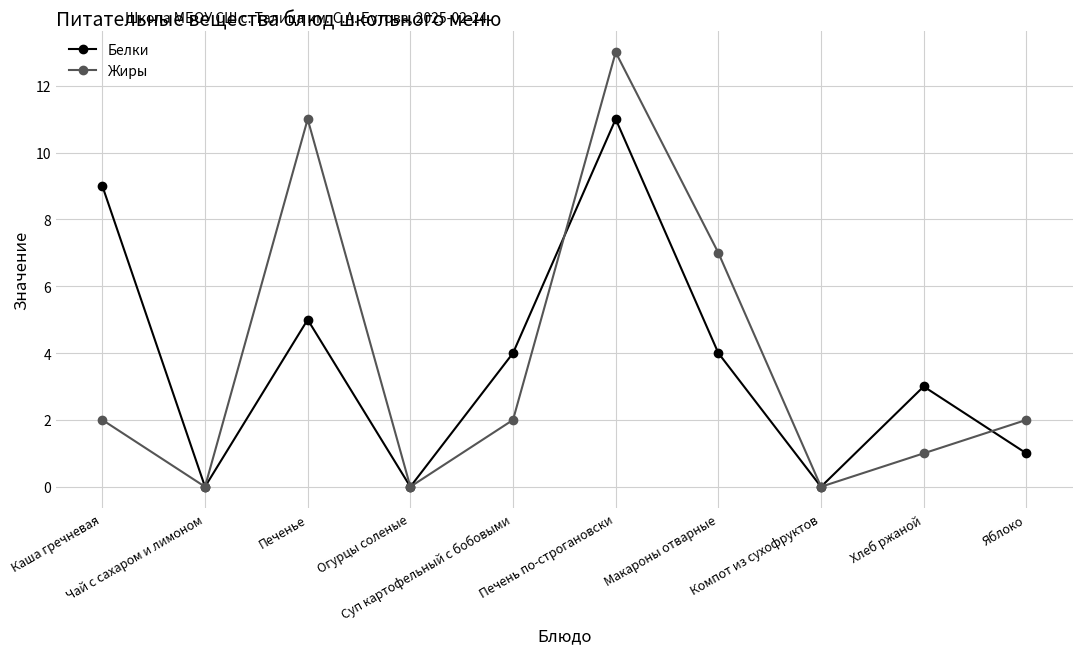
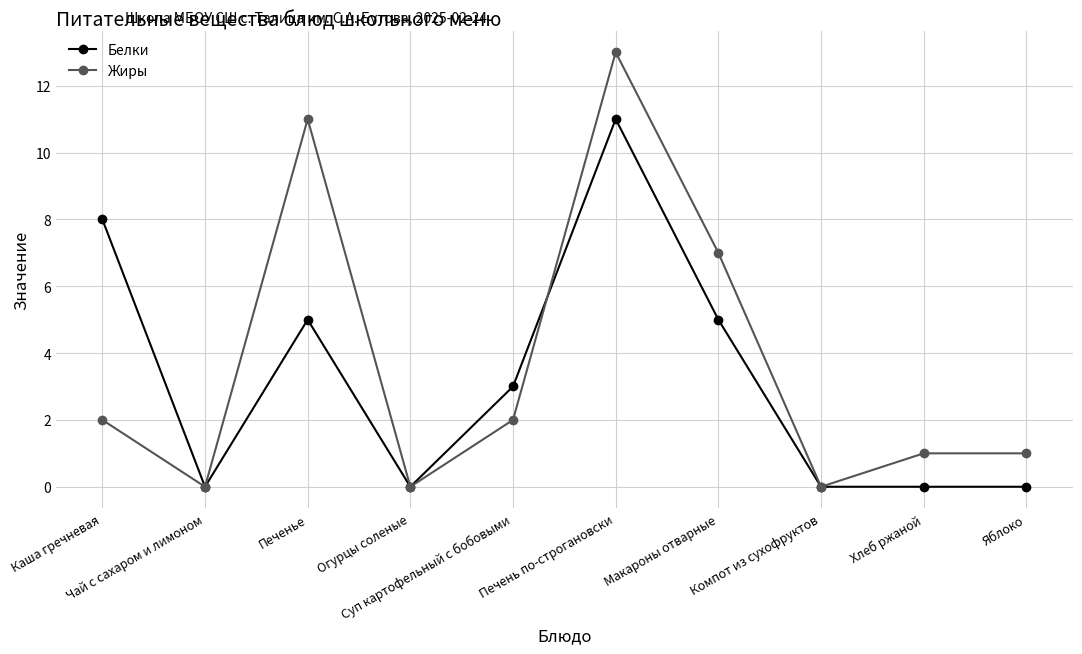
  {
    "Белки": {
-     "Каша гречневая": 9,
+     "Каша гречневая": 8,
      "Печенье": 5,
-     "Суп картофельный с бобовыми": 4,
+     "Суп картофельный с бобовыми": 3,
      "Печень по-строгановски": 11,
-     "Макароны отварные": 4,
-     "Хлеб ржаной": 3,
-     "Яблоко": 1
+     "Макароны отварные": 5,
+     "Хлеб ржаной": 0,
+     "Яблоко": 0
    },
    "Жиры": {
      "Каша гречневая": 2,
      "Печенье": 11,
      "Суп картофельный с бобовыми": 2,
      "Печень по-строгановски": 13,
      "Макароны отварные": 7,
      "Хлеб ржаной": 1,
-     "Яблоко": 2
+     "Яблоко": 1
    }
  }
